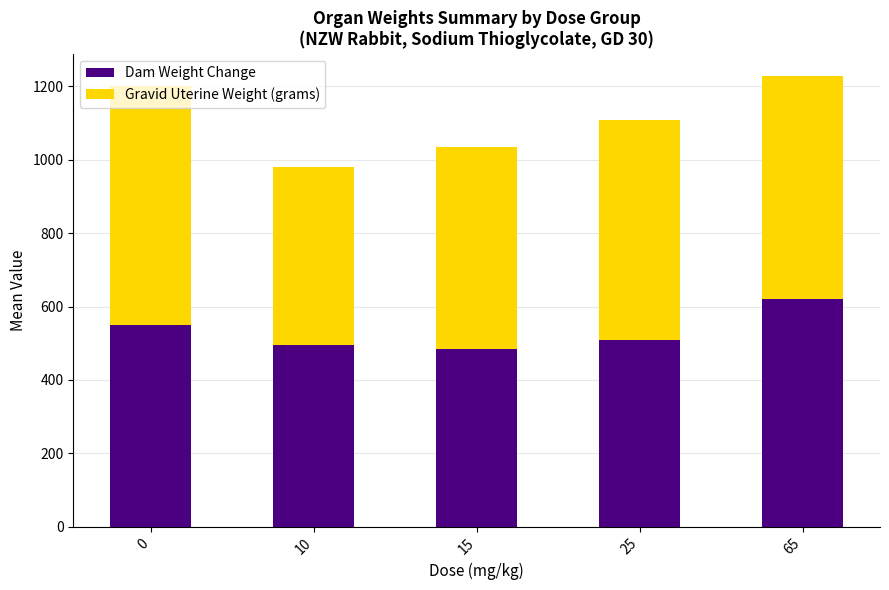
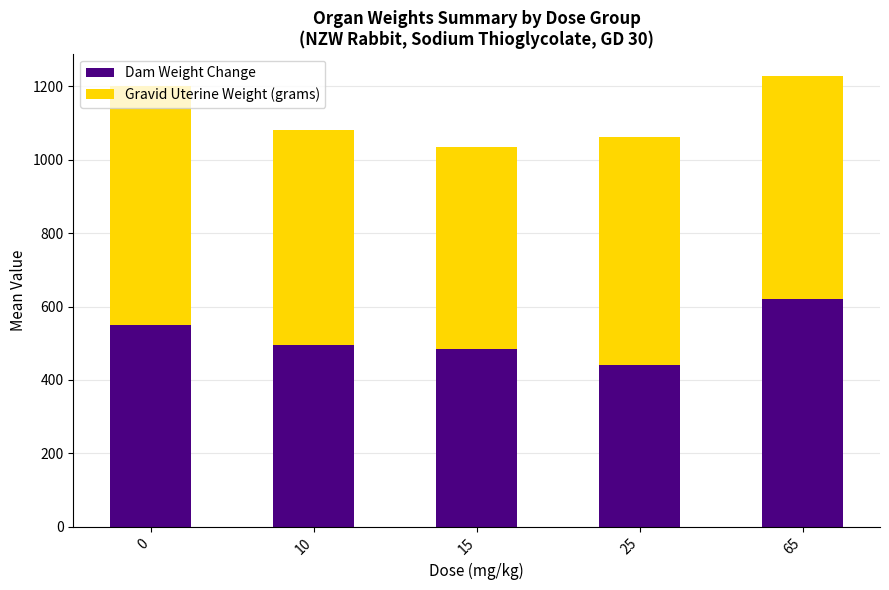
  {
    "Dam Weight Change": {
      "0": 550,
      "10": 490,
      "15": 480,
-     "25": 510,
+     "25": 440,
      "65": 620
    },
    "Gravid Uterine Weight (grams)": {
-     "10": 490,
+     "10": 590,
      "15": 550,
-     "25": 600,
+     "25": 620,
      "65": 610
    }
  }
